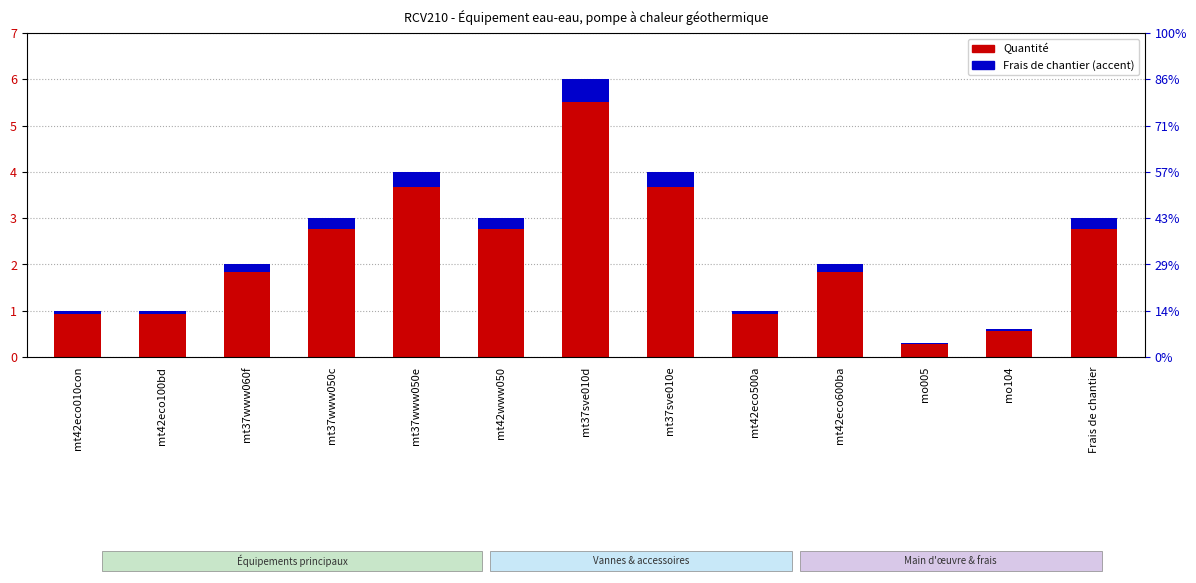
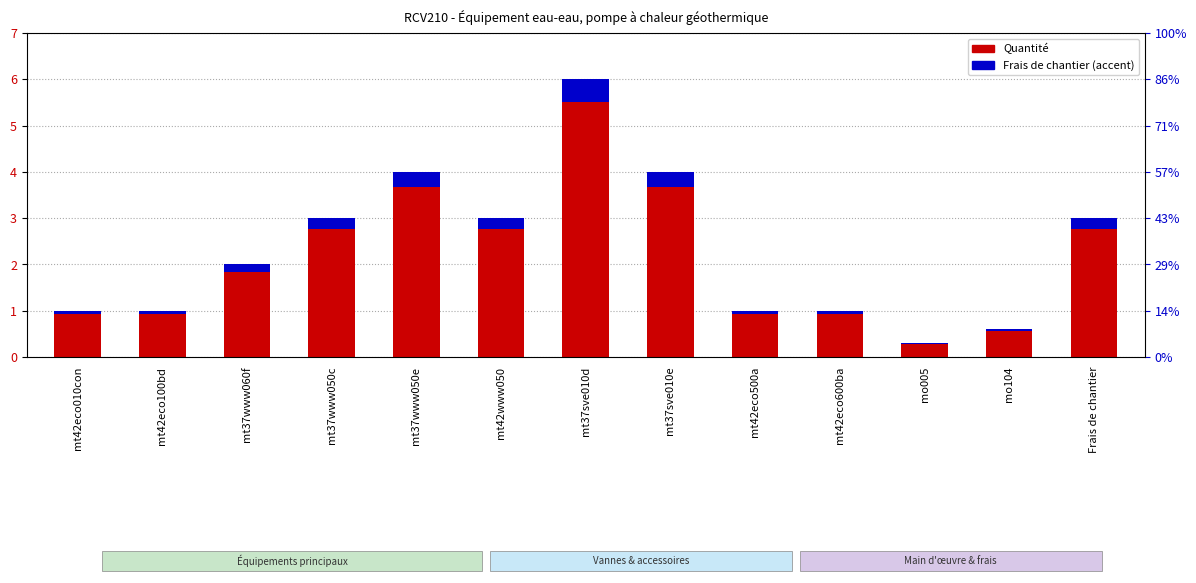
  {
    "Quantité": {
      "mt42eco010con": 1,
      "mt42eco100bd": 1,
      "mt37www060f": 2,
      "mt37www050c": 3,
      "mt37www050e": 4,
      "mt42www050": 3,
      "mt37sve010d": 6,
      "mt37sve010e": 4,
      "mt42eco500a": 1,
-     "mt42eco600ba": 2,
+     "mt42eco600ba": 1,
      "mo005": 0.3,
      "mo104": 0.6,
      "Frais de chantier": 3
    }
  }
